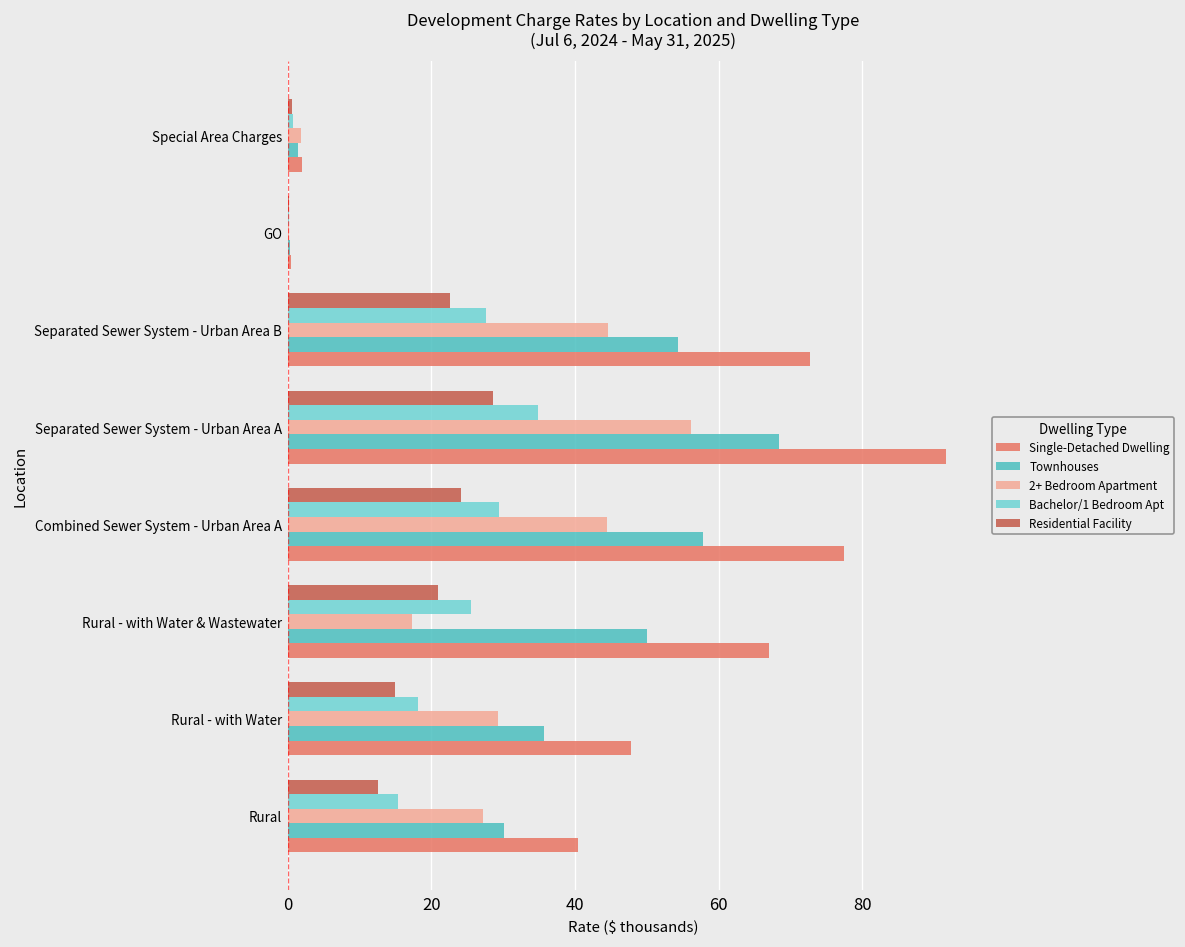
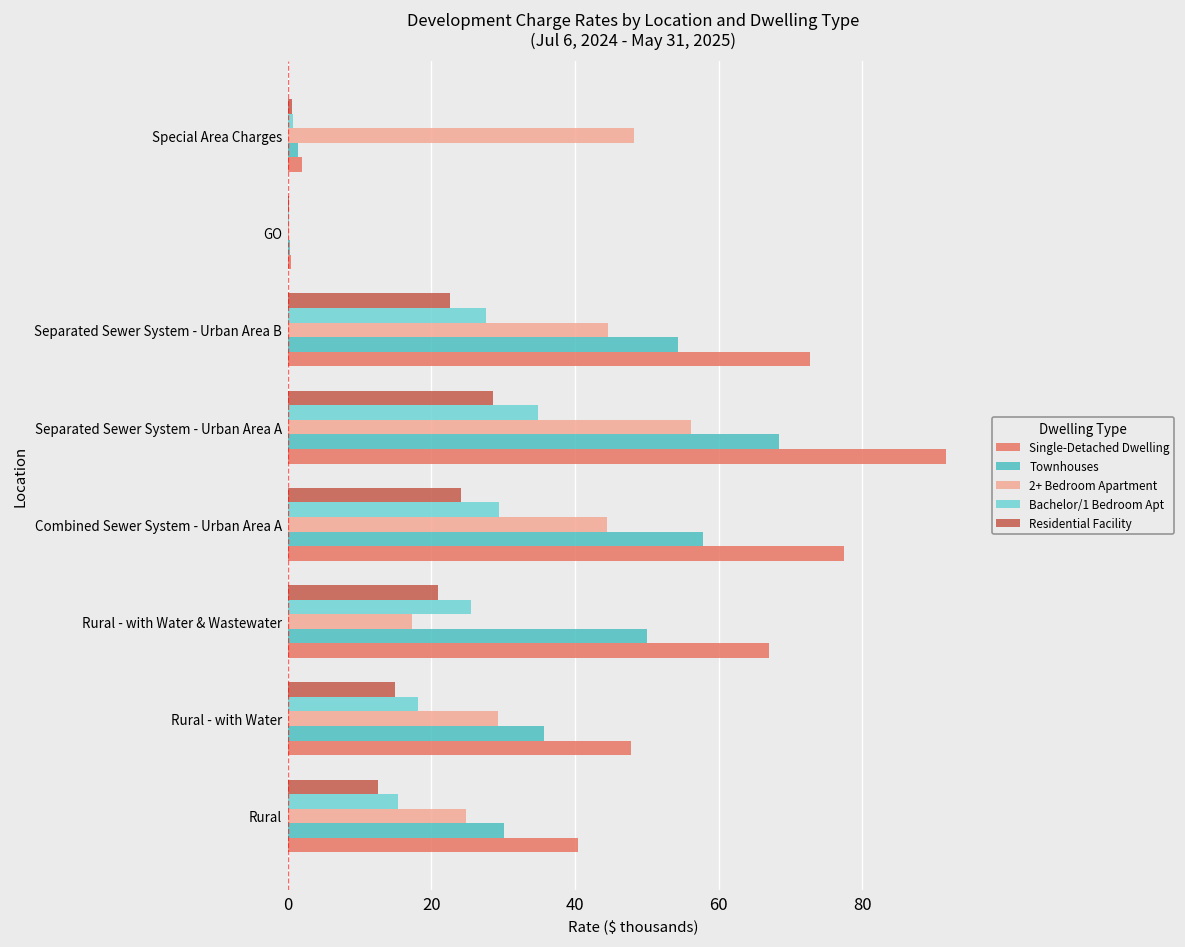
  {
    "2+ Bedroom Apartment": {
-     "Special Area Charges": 2,
+     "Special Area Charges": 48,
      "Separated Sewer System - Urban Area B": 45,
      "Separated Sewer System - Urban Area A": 56,
      "Combined Sewer System - Urban Area A": 44,
      "Rural - with Water & Wastewater": 17,
      "Rural - with Water": 29,
-     "Rural": 27
+     "Rural": 25
    }
  }
